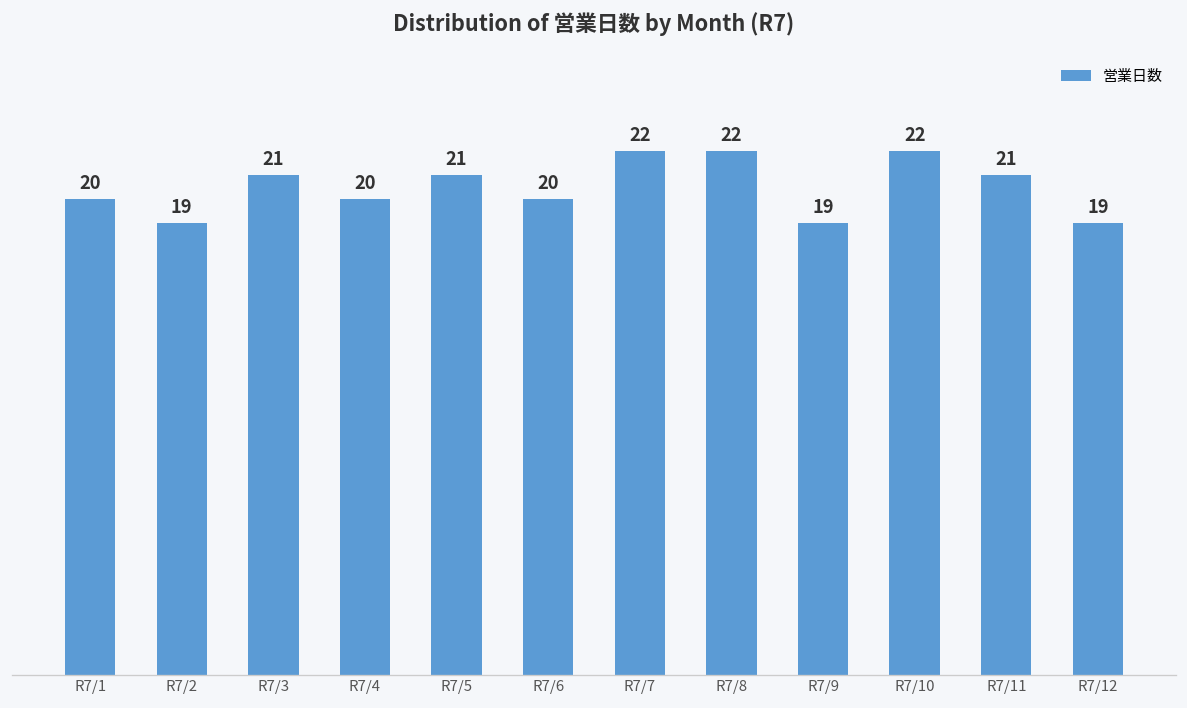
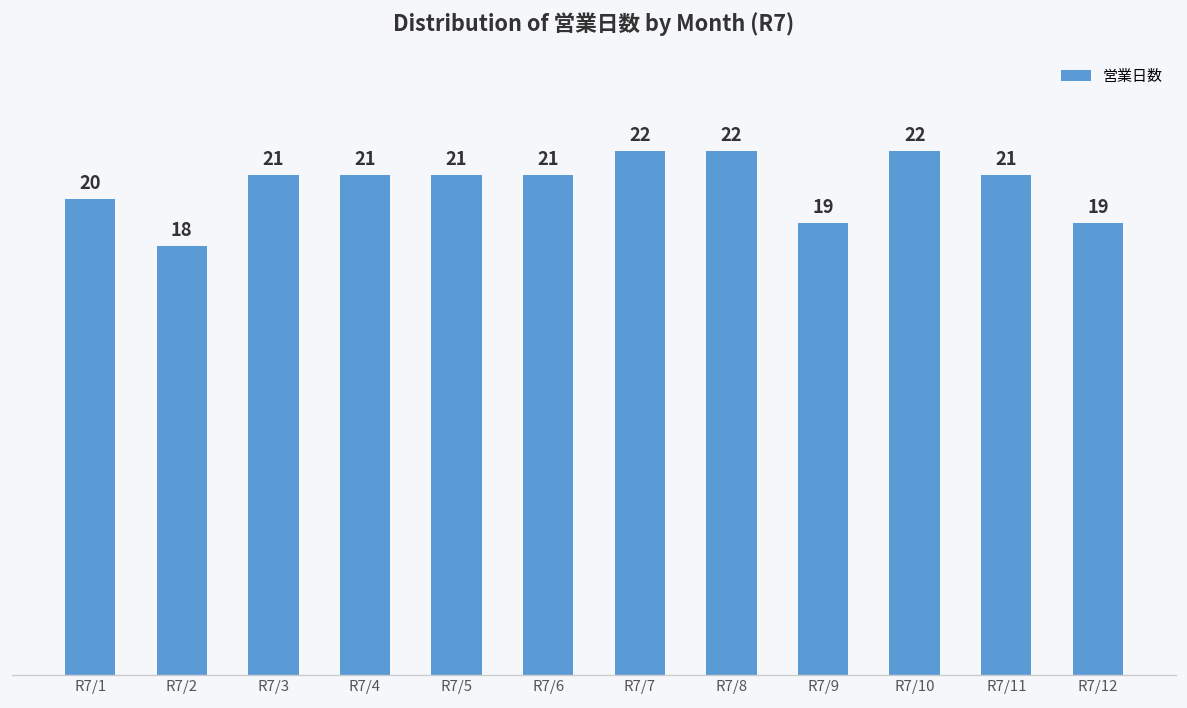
  {
    "R7/1": 20,
-   "R7/2": 19,
+   "R7/2": 18,
    "R7/3": 21,
-   "R7/4": 20,
+   "R7/4": 21,
    "R7/5": 21,
-   "R7/6": 20,
+   "R7/6": 21,
    "R7/7": 22,
    "R7/8": 22,
    "R7/9": 19,
    "R7/10": 22,
    "R7/11": 21,
    "R7/12": 19
  }
